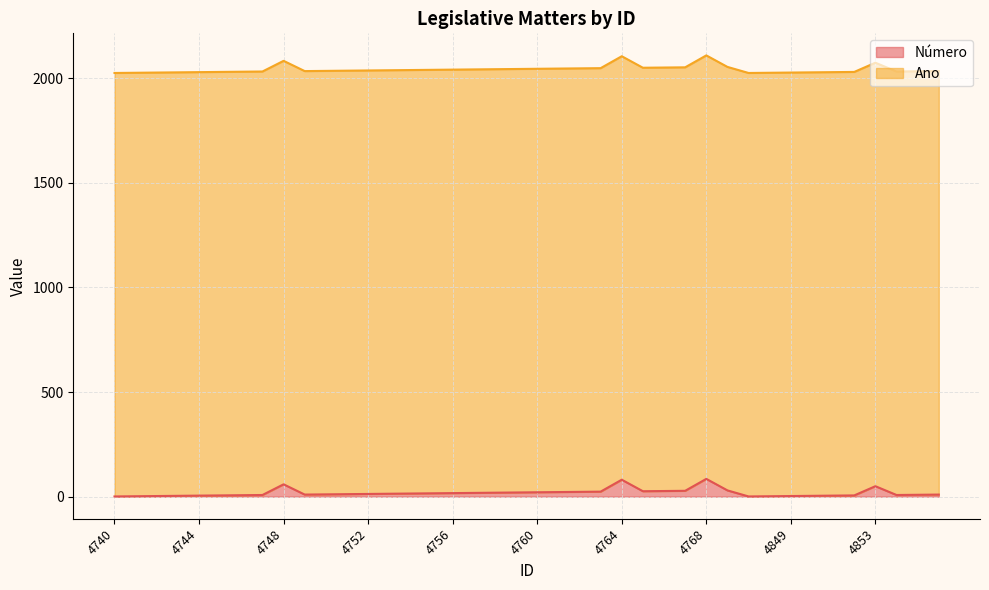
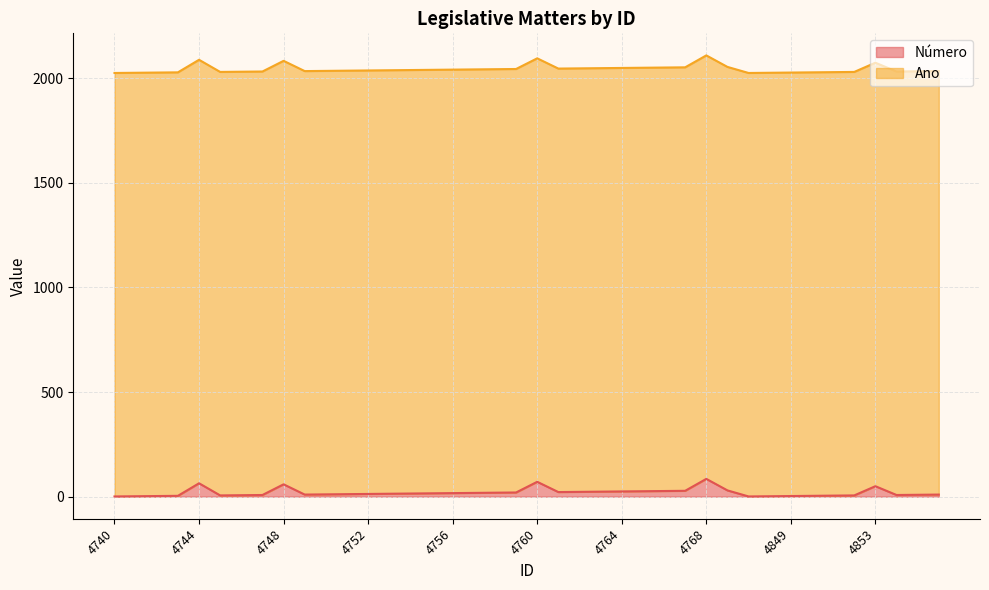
  {
    "Número": {
      "4740": 0,
-     "4744": 10,
+     "4744": 60,
      "4748": 60,
      "4752": 10,
      "4756": 20,
-     "4760": 20,
-     "4764": 80,
+     "4760": 70,
+     "4764": 30,
      "4768": 90,
      "4849": 0,
      "4853": 50
    },
    "Ano": {
      "4740": 2020,
      "4744": 2020,
      "4748": 2020,
      "4752": 2020,
      "4756": 2020,
      "4760": 2020,
      "4764": 2020,
      "4768": 2020,
      "4849": 2020
    }
  }
